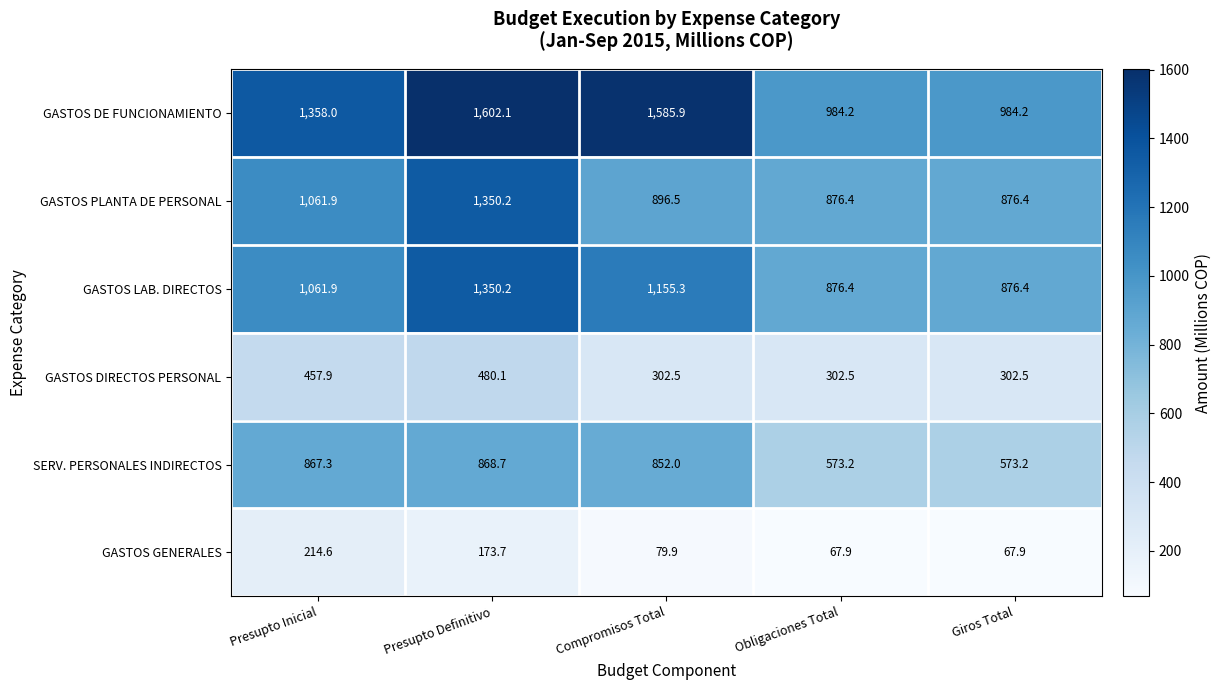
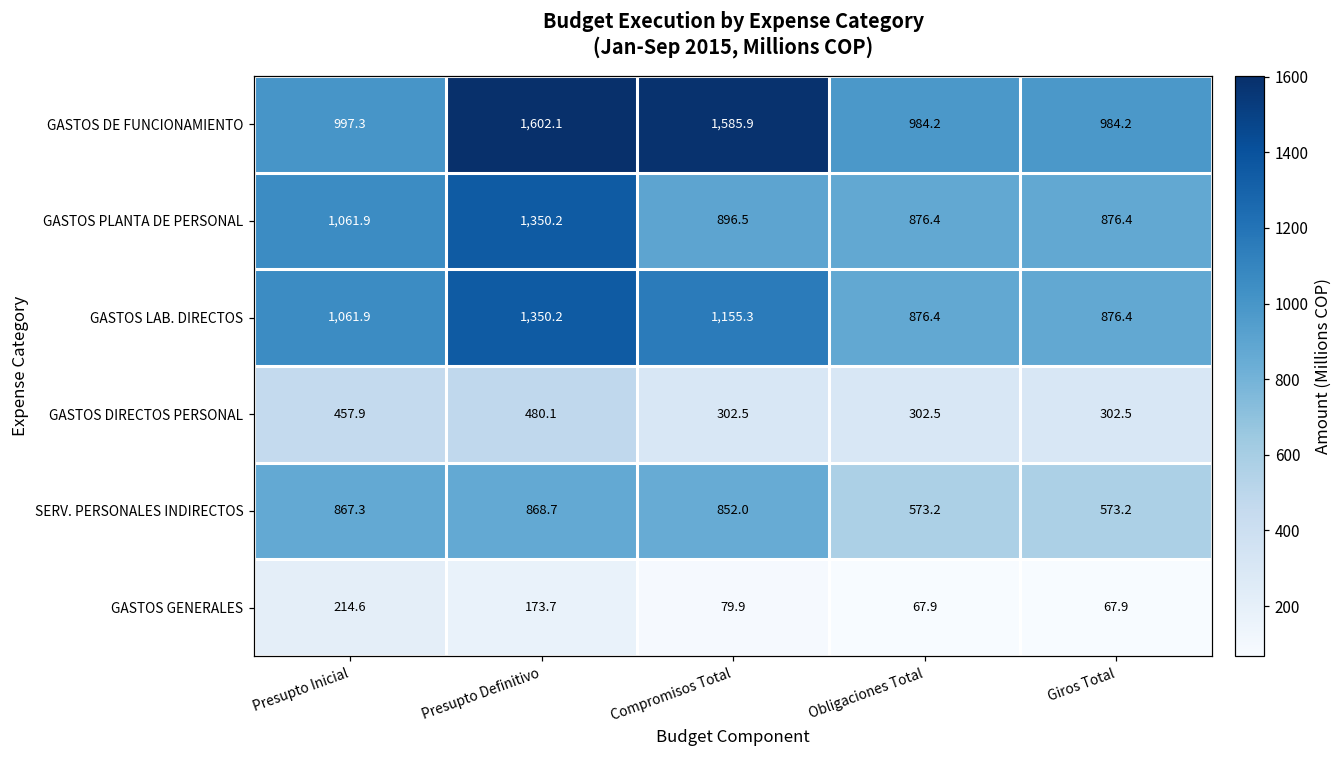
  {
    "GASTOS DE FUNCIONAMIENTO": {
-     "Presupto Inicial": "1,358.0",
+     "Presupto Inicial": "997.3",
      "Presupto Definitivo": "1,602.1",
      "Compromisos Total": "1,585.9",
      "Obligaciones Total": "984.2",
      "Giros Total": "984.2"
    },
    "GASTOS PLANTA DE PERSONAL": {
      "Presupto Inicial": "1,061.9",
      "Presupto Definitivo": "1,350.2",
      "Compromisos Total": "896.5",
      "Obligaciones Total": "876.4",
      "Giros Total": "876.4"
    },
    "GASTOS LAB. DIRECTOS": {
      "Presupto Inicial": "1,061.9",
      "Presupto Definitivo": "1,350.2",
      "Compromisos Total": "1,155.3",
      "Obligaciones Total": "876.4",
      "Giros Total": "876.4"
    },
    "GASTOS DIRECTOS PERSONAL": {
      "Presupto Inicial": "457.9",
      "Presupto Definitivo": "480.1",
      "Compromisos Total": "302.5",
      "Obligaciones Total": "302.5",
      "Giros Total": "302.5"
    },
    "SERV. PERSONALES INDIRECTOS": {
      "Presupto Inicial": "867.3",
      "Presupto Definitivo": "868.7",
      "Compromisos Total": "852.0",
      "Obligaciones Total": "573.2",
      "Giros Total": "573.2"
    },
    "GASTOS GENERALES": {
      "Presupto Inicial": "214.6",
      "Presupto Definitivo": "173.7",
      "Compromisos Total": "79.9",
      "Obligaciones Total": "67.9",
      "Giros Total": "67.9"
    }
  }
